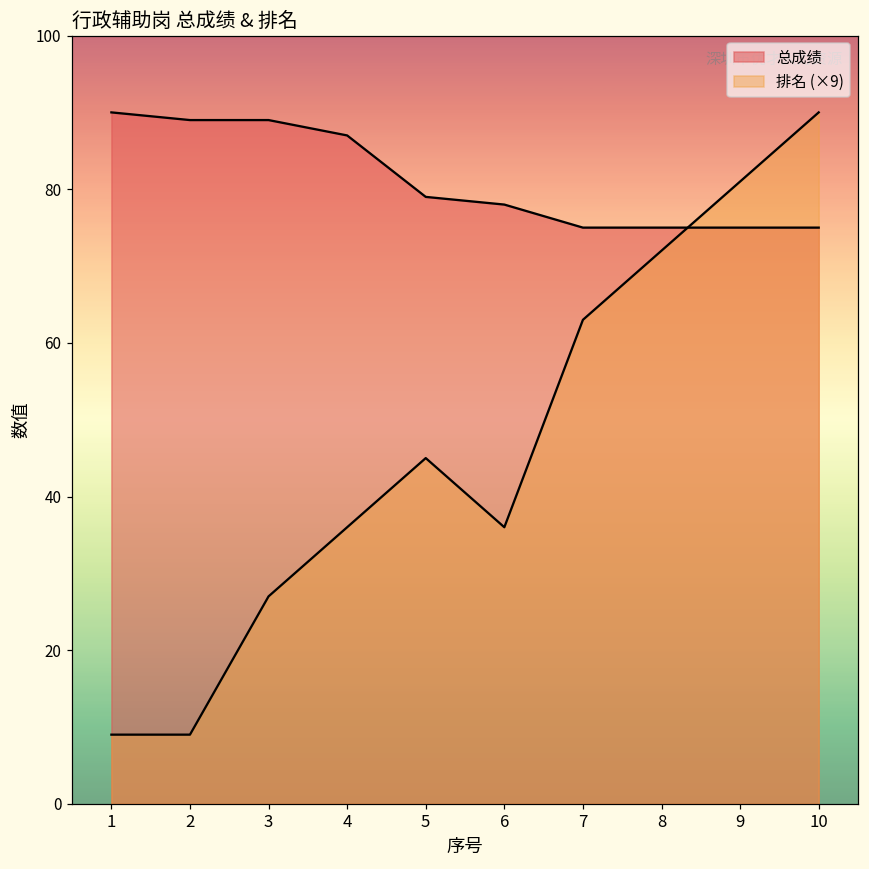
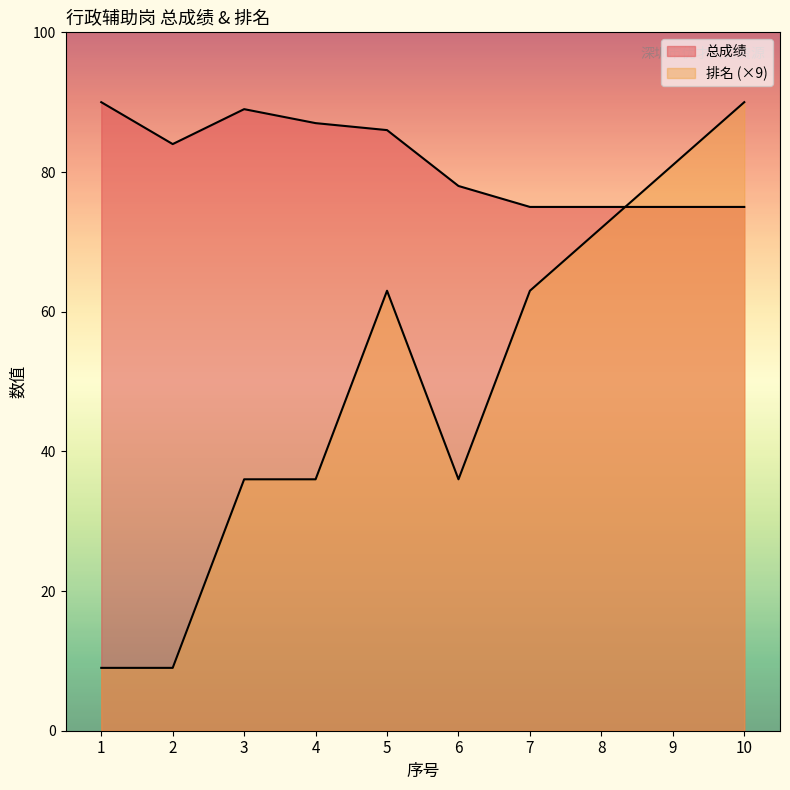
  {
    "总成绩": {
      "1": 90,
-     "2": 89,
+     "2": 84,
      "3": 89,
      "4": 87,
-     "5": 79,
+     "5": 86,
      "6": 78,
      "7": 75,
      "8": 75,
      "9": 75,
      "10": 75
    },
    "排名 (×9)": {
      "1": 9,
      "2": 9,
-     "3": 27,
+     "3": 36,
      "4": 36,
-     "5": 45,
+     "5": 63,
      "6": 36,
      "7": 63,
      "8": 72,
      "9": 81,
      "10": 90
    }
  }
